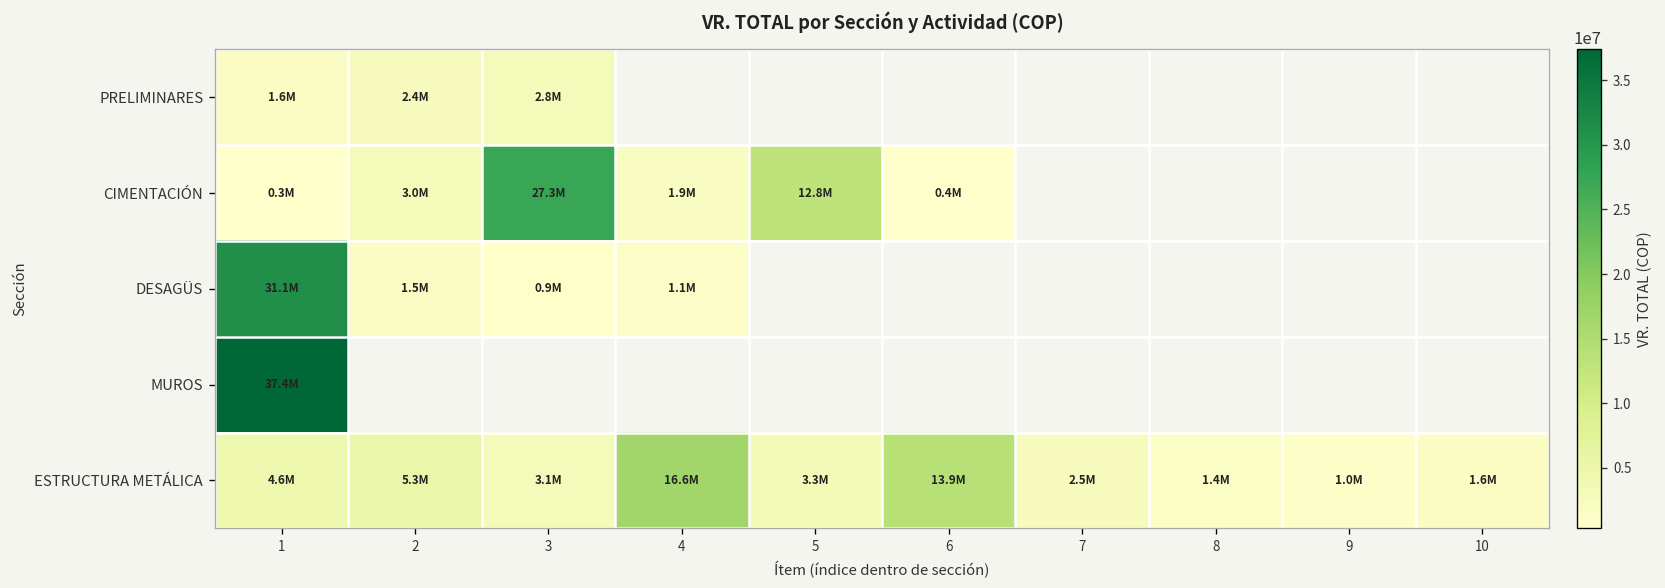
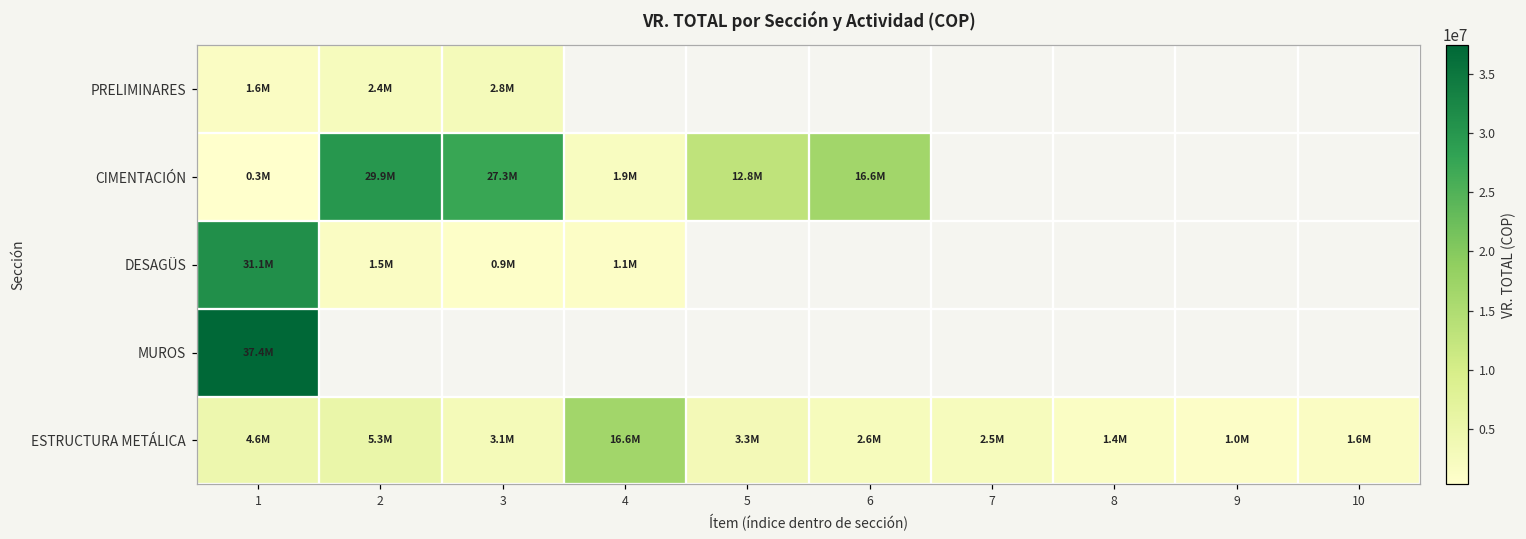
  {
    "PRELIMINARES": {
      "1": "1.6M",
      "2": "2.4M",
      "3": "2.8M"
    },
    "CIMENTACIÓN": {
      "1": "0.3M",
-     "2": "3.0M",
+     "2": "29.9M",
      "3": "27.3M",
      "4": "1.9M",
      "5": "12.8M",
-     "6": "0.4M"
+     "6": "16.6M"
    },
    "DESAGÜS": {
      "1": "31.1M",
      "2": "1.5M",
      "3": "0.9M",
      "4": "1.1M"
    },
    "MUROS": {
      "1": "37.4M"
    },
    "ESTRUCTURA METÁLICA": {
      "1": "4.6M",
      "2": "5.3M",
      "3": "3.1M",
      "4": "16.6M",
      "5": "3.3M",
-     "6": "13.9M",
+     "6": "2.6M",
      "7": "2.5M",
      "8": "1.4M",
      "9": "1.0M",
      "10": "1.6M"
    }
  }
